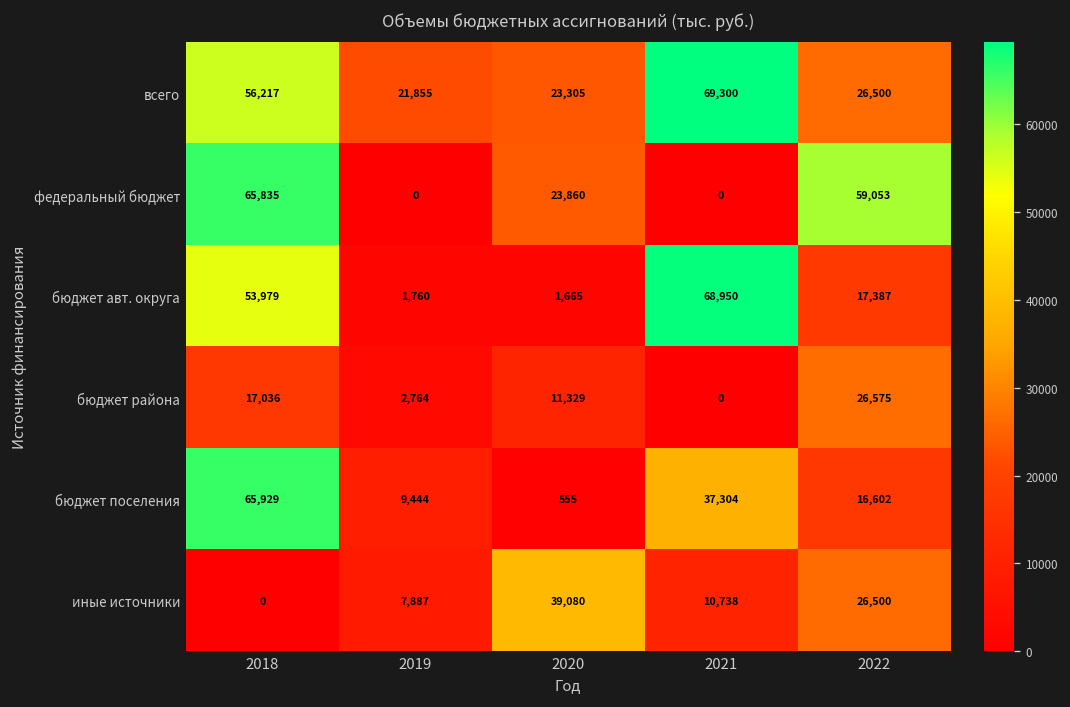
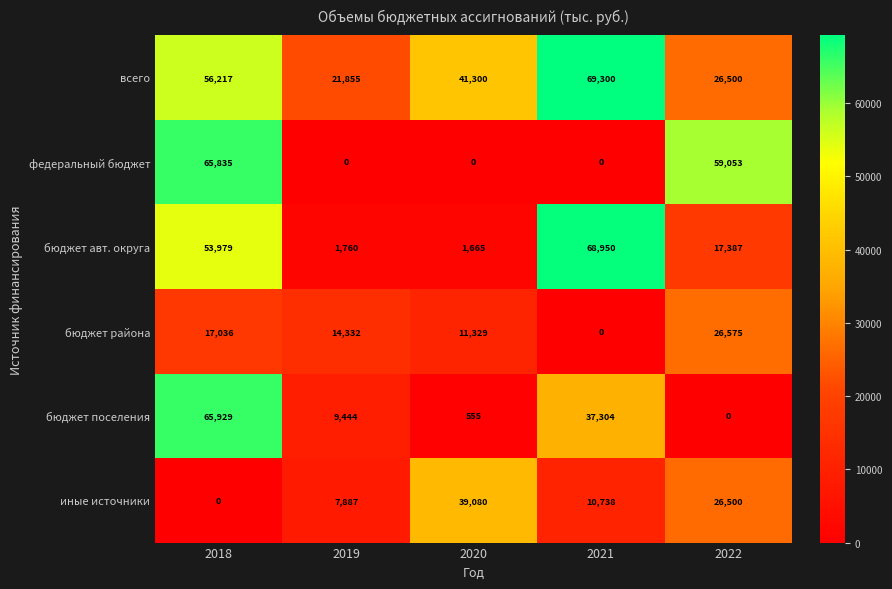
  {
    "всего": {
      "2018": "56,217",
      "2019": "21,855",
-     "2020": "23,305",
+     "2020": "41,300",
      "2021": "69,300",
      "2022": "26,500"
    },
    "федеральный бюджет": {
      "2018": "65,835",
      "2019": "0",
-     "2020": "23,860",
+     "2020": "0",
      "2021": "0",
      "2022": "59,053"
    },
    "бюджет авт. округа": {
      "2018": "53,979",
      "2019": "1,760",
      "2020": "1,665",
      "2021": "68,950",
      "2022": "17,387"
    },
    "бюджет района": {
      "2018": "17,036",
-     "2019": "2,764",
+     "2019": "14,332",
      "2020": "11,329",
      "2021": "0",
      "2022": "26,575"
    },
    "бюджет поселения": {
      "2018": "65,929",
      "2019": "9,444",
      "2020": "555",
      "2021": "37,304",
-     "2022": "16,602"
+     "2022": "0"
    },
    "иные источники": {
      "2018": "0",
      "2019": "7,887",
      "2020": "39,080",
      "2021": "10,738",
      "2022": "26,500"
    }
  }
